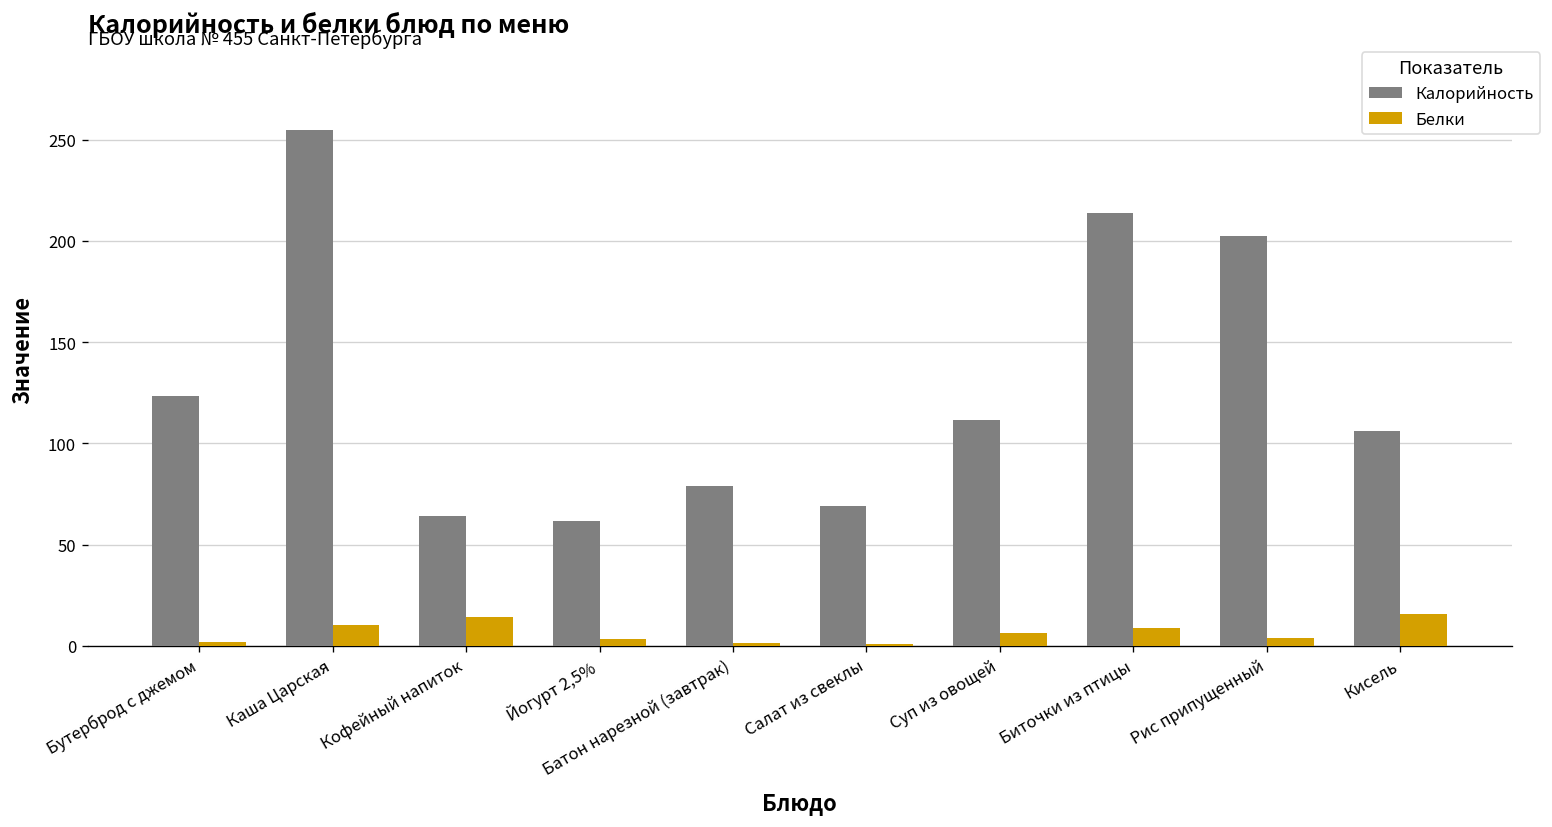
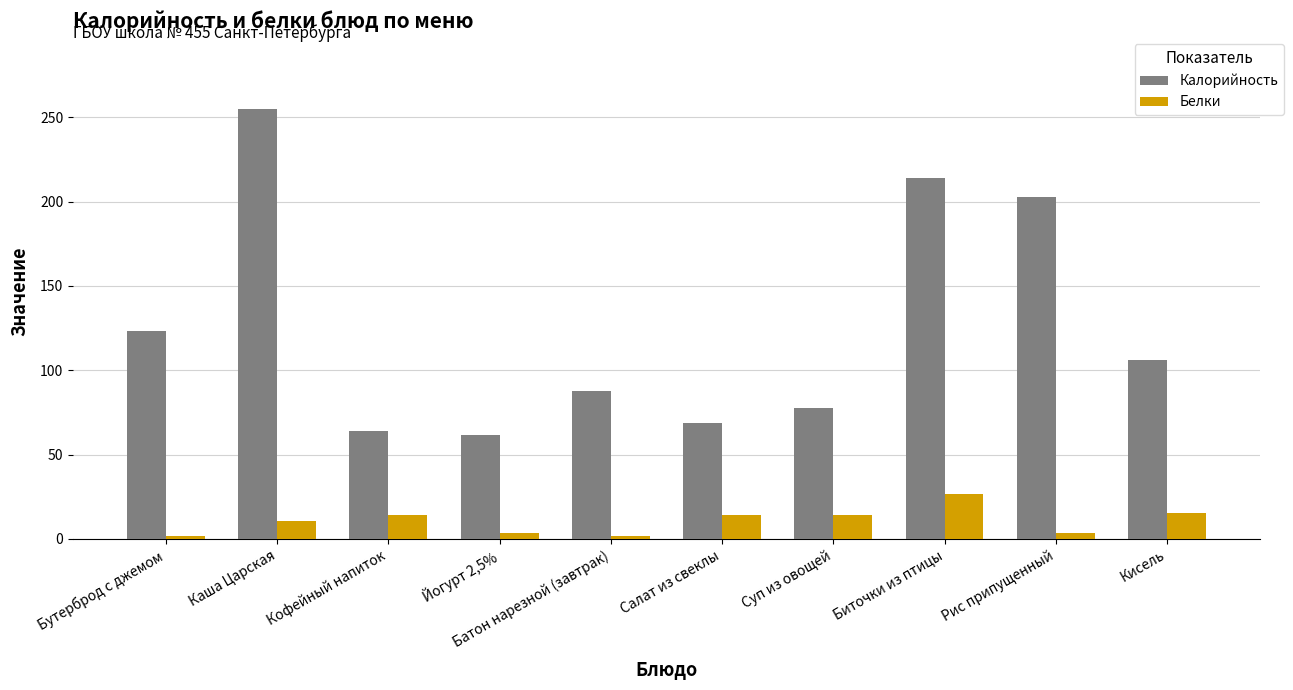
  {
    "Калорийность": {
      "Бутерброд с джемом": 123,
      "Каша Царская": 255,
      "Кофейный напиток": 64,
      "Йогурт 2,5%": 61,
-     "Батон нарезной (завтрак)": 79,
+     "Батон нарезной (завтрак)": 88,
      "Салат из свеклы": 69,
-     "Суп из овощей": 112,
+     "Суп из овощей": 78,
      "Биточки из птицы": 214,
      "Рис припущенный": 203,
      "Кисель": 106
    },
    "Белки": {
      "Бутерброд с джемом": 2,
      "Каша Царская": 10,
      "Кофейный напиток": 14,
      "Йогурт 2,5%": 4,
      "Батон нарезной (завтрак)": 2,
-     "Салат из свеклы": 1,
-     "Суп из овощей": 6,
-     "Биточки из птицы": 9,
+     "Салат из свеклы": 14,
+     "Суп из овощей": 14,
+     "Биточки из птицы": 26,
      "Рис припущенный": 4,
      "Кисель": 16
    }
  }
